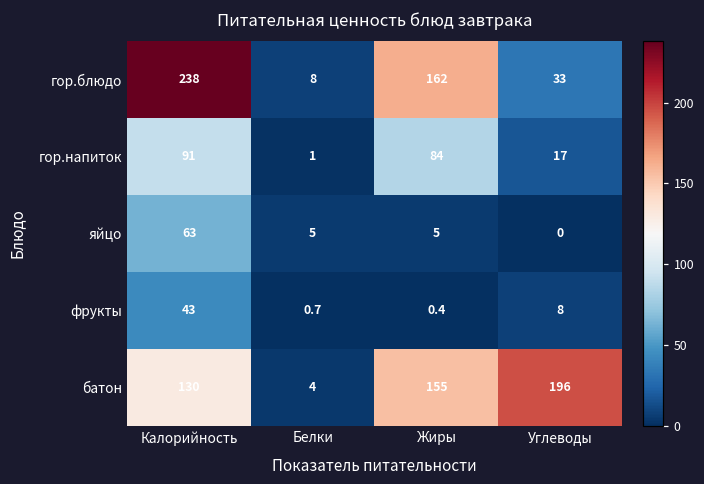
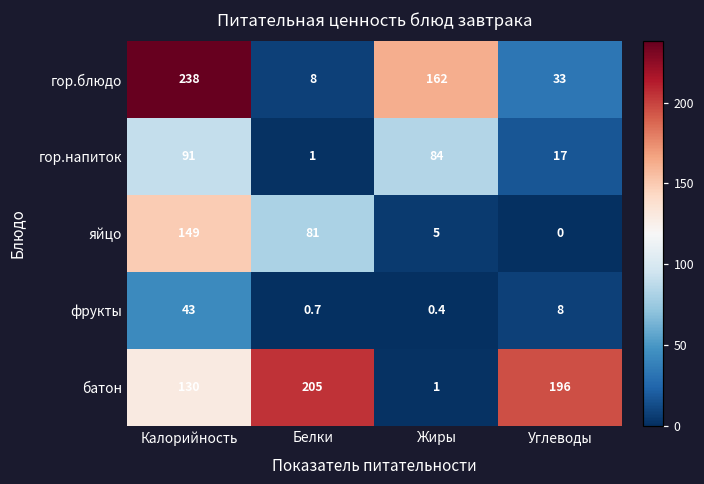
  {
    "гор.блюдо": {
      "Калорийность": 238,
      "Белки": 8,
      "Жиры": 162,
      "Углеводы": 33
    },
    "гор.напиток": {
      "Калорийность": 91,
      "Белки": 1,
      "Жиры": 84,
      "Углеводы": 17
    },
    "яйцо": {
-     "Калорийность": 63,
-     "Белки": 5,
+     "Калорийность": 149,
+     "Белки": 81,
      "Жиры": 5,
      "Углеводы": 0
    },
    "фрукты": {
      "Калорийность": 43,
      "Белки": 0.7,
      "Жиры": 0.4,
      "Углеводы": 8
    },
    "батон": {
-     "Белки": 4,
-     "Жиры": 155,
+     "Белки": 205,
+     "Жиры": 1,
      "Углеводы": 196
    }
  }
